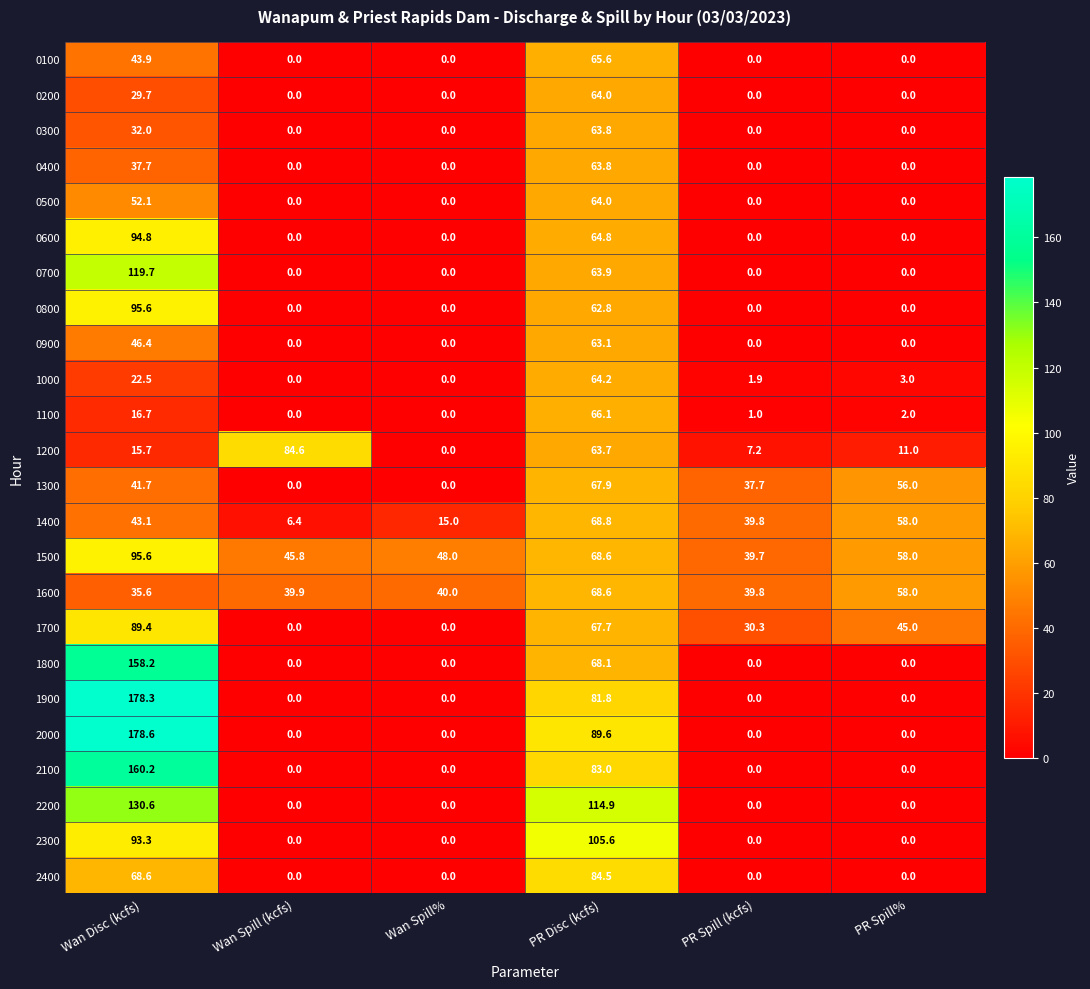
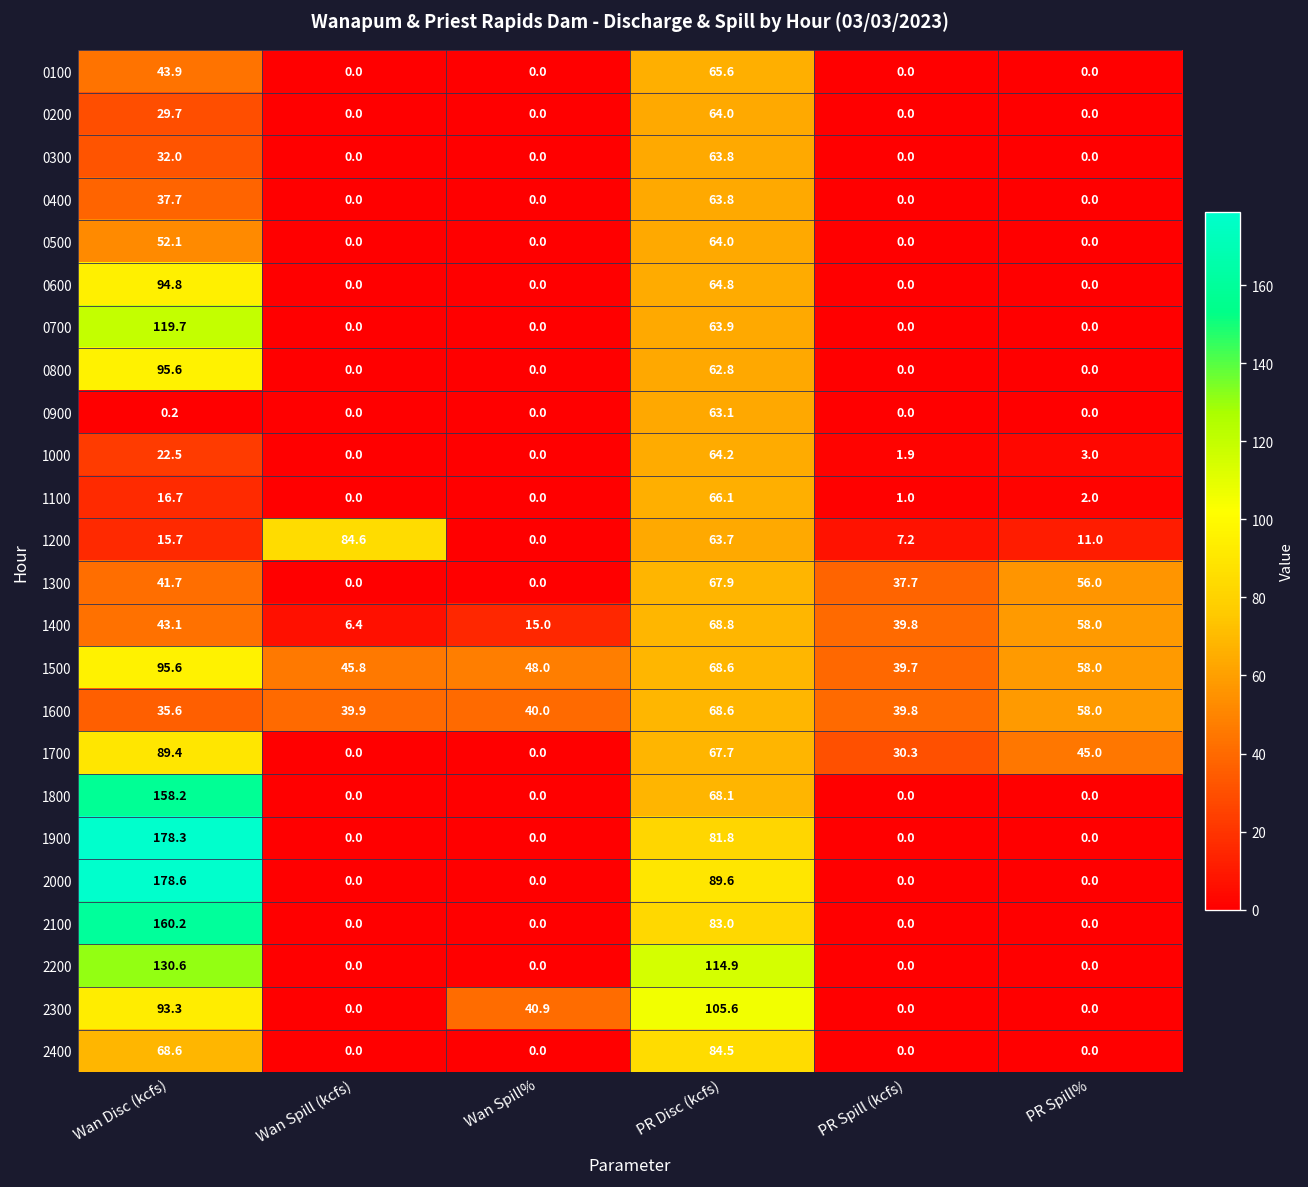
  {
    "0100": {
      "Wan Disc (kcfs)": 43.9,
      "Wan Spill (kcfs)": 0.0,
      "Wan Spill%": 0.0,
      "PR Disc (kcfs)": 65.6,
      "PR Spill (kcfs)": 0.0,
      "PR Spill%": 0.0
    },
    "0200": {
      "Wan Disc (kcfs)": 29.7,
      "Wan Spill (kcfs)": 0.0,
      "Wan Spill%": 0.0,
      "PR Disc (kcfs)": 64.0,
      "PR Spill (kcfs)": 0.0,
      "PR Spill%": 0.0
    },
    "0300": {
      "Wan Disc (kcfs)": 32.0,
      "Wan Spill (kcfs)": 0.0,
      "Wan Spill%": 0.0,
      "PR Disc (kcfs)": 63.8,
      "PR Spill (kcfs)": 0.0,
      "PR Spill%": 0.0
    },
    "0400": {
      "Wan Disc (kcfs)": 37.7,
      "Wan Spill (kcfs)": 0.0,
      "Wan Spill%": 0.0,
      "PR Disc (kcfs)": 63.8,
      "PR Spill (kcfs)": 0.0,
      "PR Spill%": 0.0
    },
    "0500": {
      "Wan Disc (kcfs)": 52.1,
      "Wan Spill (kcfs)": 0.0,
      "Wan Spill%": 0.0,
      "PR Disc (kcfs)": 64.0,
      "PR Spill (kcfs)": 0.0,
      "PR Spill%": 0.0
    },
    "0600": {
      "Wan Disc (kcfs)": 94.8,
      "Wan Spill (kcfs)": 0.0,
      "Wan Spill%": 0.0,
      "PR Disc (kcfs)": 64.8,
      "PR Spill (kcfs)": 0.0,
      "PR Spill%": 0.0
    },
    "0700": {
      "Wan Disc (kcfs)": 119.7,
      "Wan Spill (kcfs)": 0.0,
      "Wan Spill%": 0.0,
      "PR Disc (kcfs)": 63.9,
      "PR Spill (kcfs)": 0.0,
      "PR Spill%": 0.0
    },
    "0800": {
      "Wan Disc (kcfs)": 95.6,
      "Wan Spill (kcfs)": 0.0,
      "Wan Spill%": 0.0,
      "PR Disc (kcfs)": 62.8,
      "PR Spill (kcfs)": 0.0,
      "PR Spill%": 0.0
    },
    "0900": {
-     "Wan Disc (kcfs)": 46.4,
+     "Wan Disc (kcfs)": 0.2,
      "Wan Spill (kcfs)": 0.0,
      "Wan Spill%": 0.0,
      "PR Disc (kcfs)": 63.1,
      "PR Spill (kcfs)": 0.0,
      "PR Spill%": 0.0
    },
    "1000": {
      "Wan Disc (kcfs)": 22.5,
      "Wan Spill (kcfs)": 0.0,
      "Wan Spill%": 0.0,
      "PR Disc (kcfs)": 64.2,
      "PR Spill (kcfs)": 1.9,
      "PR Spill%": 3.0
    },
    "1100": {
      "Wan Disc (kcfs)": 16.7,
      "Wan Spill (kcfs)": 0.0,
      "Wan Spill%": 0.0,
      "PR Disc (kcfs)": 66.1,
      "PR Spill (kcfs)": 1.0,
      "PR Spill%": 2.0
    },
    "1200": {
      "Wan Disc (kcfs)": 15.7,
      "Wan Spill (kcfs)": 84.6,
      "Wan Spill%": 0.0,
      "PR Disc (kcfs)": 63.7,
      "PR Spill (kcfs)": 7.2,
      "PR Spill%": 11.0
    },
    "1300": {
      "Wan Disc (kcfs)": 41.7,
      "Wan Spill (kcfs)": 0.0,
      "Wan Spill%": 0.0,
      "PR Disc (kcfs)": 67.9,
      "PR Spill (kcfs)": 37.7,
      "PR Spill%": 56.0
    },
    "1400": {
      "Wan Disc (kcfs)": 43.1,
      "Wan Spill (kcfs)": 6.4,
      "Wan Spill%": 15.0,
      "PR Disc (kcfs)": 68.8,
      "PR Spill (kcfs)": 39.8,
      "PR Spill%": 58.0
    },
    "1500": {
      "Wan Disc (kcfs)": 95.6,
      "Wan Spill (kcfs)": 45.8,
      "Wan Spill%": 48.0,
      "PR Disc (kcfs)": 68.6,
      "PR Spill (kcfs)": 39.7,
      "PR Spill%": 58.0
    },
    "1600": {
      "Wan Disc (kcfs)": 35.6,
      "Wan Spill (kcfs)": 39.9,
      "Wan Spill%": 40.0,
      "PR Disc (kcfs)": 68.6,
      "PR Spill (kcfs)": 39.8,
      "PR Spill%": 58.0
    },
    "1700": {
      "Wan Disc (kcfs)": 89.4,
      "Wan Spill (kcfs)": 0.0,
      "Wan Spill%": 0.0,
      "PR Disc (kcfs)": 67.7,
      "PR Spill (kcfs)": 30.3,
      "PR Spill%": 45.0
    },
    "1800": {
      "Wan Disc (kcfs)": 158.2,
      "Wan Spill (kcfs)": 0.0,
      "Wan Spill%": 0.0,
      "PR Disc (kcfs)": 68.1,
      "PR Spill (kcfs)": 0.0,
      "PR Spill%": 0.0
    },
    "1900": {
      "Wan Disc (kcfs)": 178.3,
      "Wan Spill (kcfs)": 0.0,
      "Wan Spill%": 0.0,
      "PR Disc (kcfs)": 81.8,
      "PR Spill (kcfs)": 0.0,
      "PR Spill%": 0.0
    },
    "2000": {
      "Wan Disc (kcfs)": 178.6,
      "Wan Spill (kcfs)": 0.0,
      "Wan Spill%": 0.0,
      "PR Disc (kcfs)": 89.6,
      "PR Spill (kcfs)": 0.0,
      "PR Spill%": 0.0
    },
    "2100": {
      "Wan Disc (kcfs)": 160.2,
      "Wan Spill (kcfs)": 0.0,
      "Wan Spill%": 0.0,
      "PR Disc (kcfs)": 83.0,
      "PR Spill (kcfs)": 0.0,
      "PR Spill%": 0.0
    },
    "2200": {
      "Wan Disc (kcfs)": 130.6,
      "Wan Spill (kcfs)": 0.0,
      "Wan Spill%": 0.0,
      "PR Disc (kcfs)": 114.9,
      "PR Spill (kcfs)": 0.0,
      "PR Spill%": 0.0
    },
    "2300": {
      "Wan Disc (kcfs)": 93.3,
      "Wan Spill (kcfs)": 0.0,
-     "Wan Spill%": 0.0,
+     "Wan Spill%": 40.9,
      "PR Disc (kcfs)": 105.6,
      "PR Spill (kcfs)": 0.0,
      "PR Spill%": 0.0
    },
    "2400": {
      "Wan Disc (kcfs)": 68.6,
      "Wan Spill (kcfs)": 0.0,
      "Wan Spill%": 0.0,
      "PR Disc (kcfs)": 84.5,
      "PR Spill (kcfs)": 0.0,
      "PR Spill%": 0.0
    }
  }
